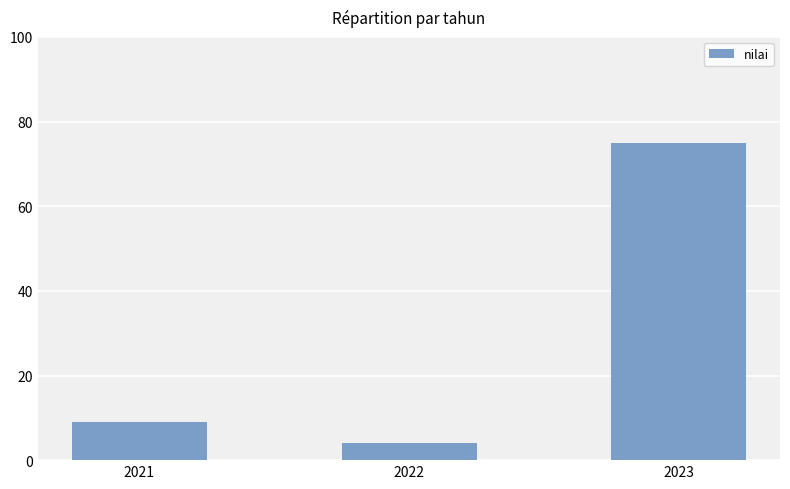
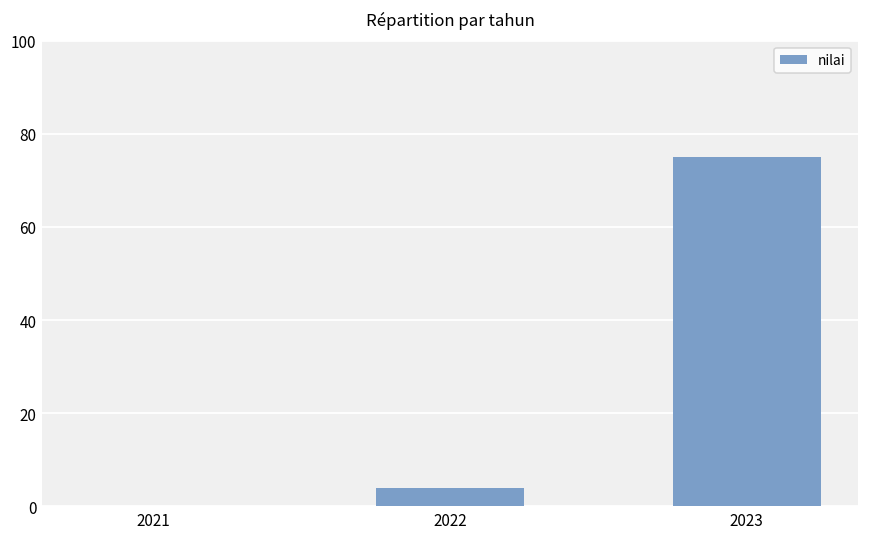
  {
-   "2021": 9,
+   "2021": 0,
    "2022": 4,
    "2023": 75
  }
